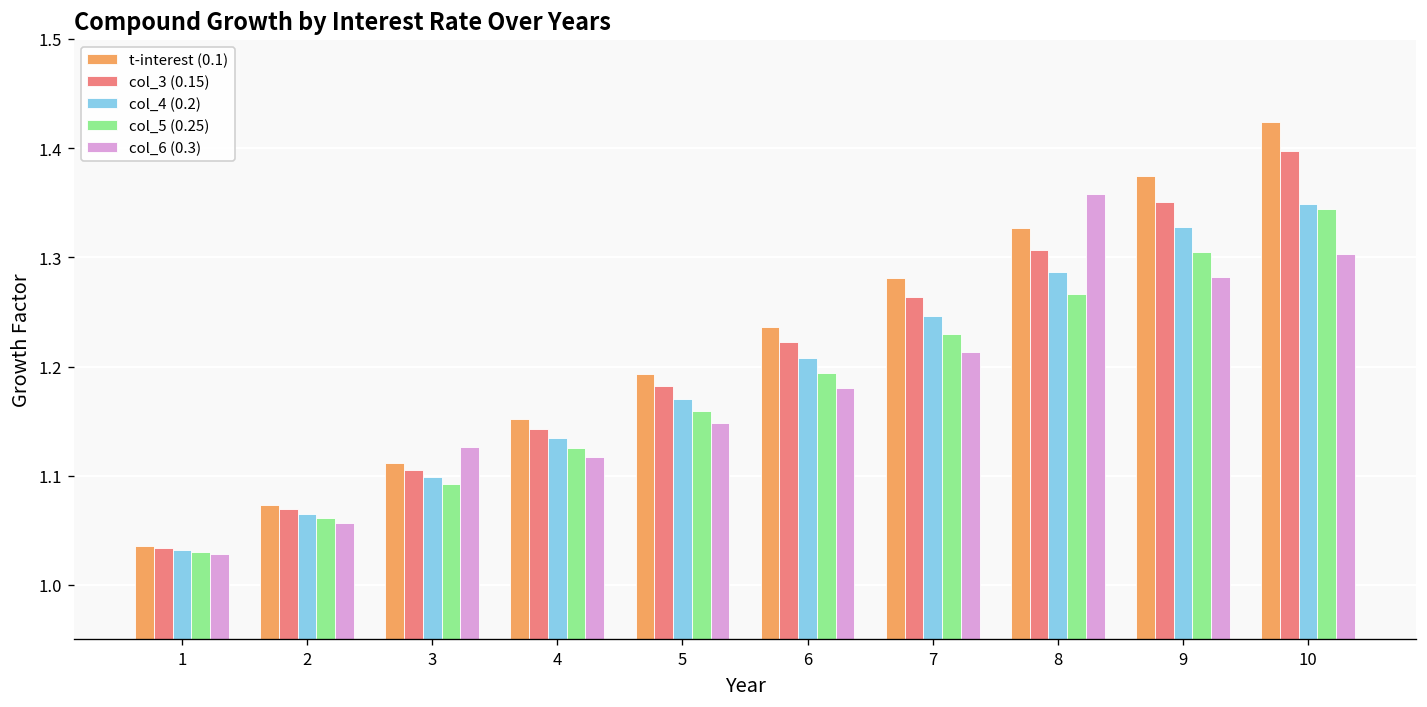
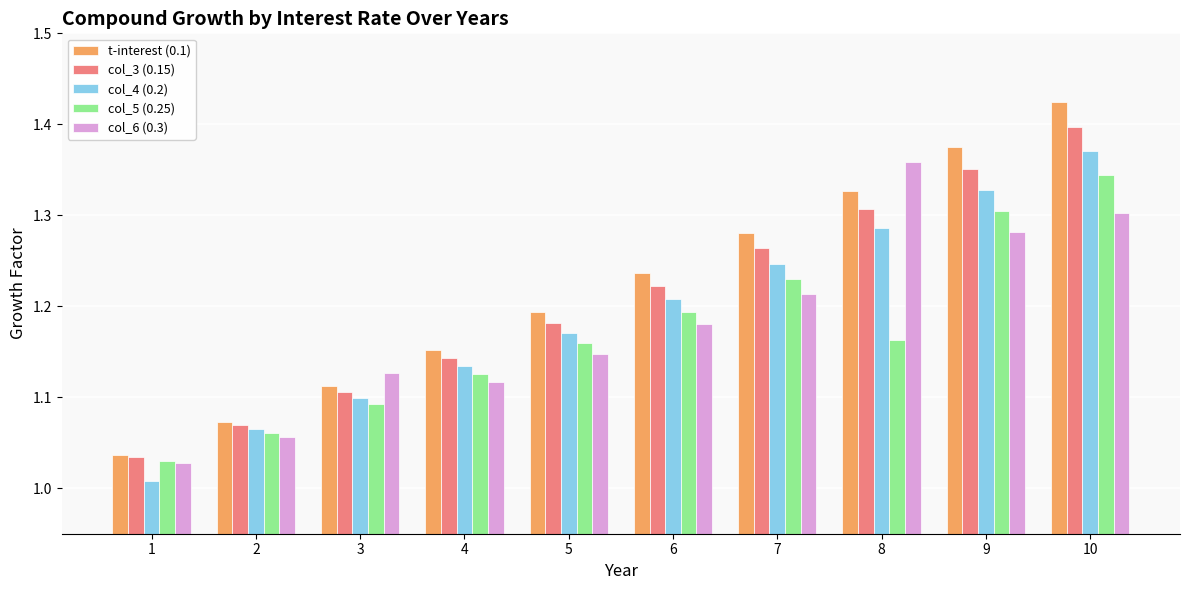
  {
    "col_4 (0.2)": {
-     "1": 1.03,
+     "1": 1.01,
      "2": 1.07,
      "3": 1.10,
      "4": 1.13,
      "5": 1.17,
      "6": 1.21,
      "7": 1.25,
      "8": 1.29,
      "9": 1.33,
-     "10": 1.35
+     "10": 1.37
    },
    "col_5 (0.25)": {
      "1": 1.03,
      "2": 1.06,
      "3": 1.09,
      "4": 1.13,
      "5": 1.16,
      "6": 1.19,
      "7": 1.23,
-     "8": 1.27,
+     "8": 1.16,
      "9": 1.30,
      "10": 1.34
    },
    "col_6 (0.3)": {
      "1": 1.03,
      "2": 1.06,
      "3": 1.13,
      "4": 1.12,
      "5": 1.15,
      "6": 1.18,
      "7": 1.21,
      "8": 1.36,
      "9": 1.28,
      "10": 1.30
    }
  }
